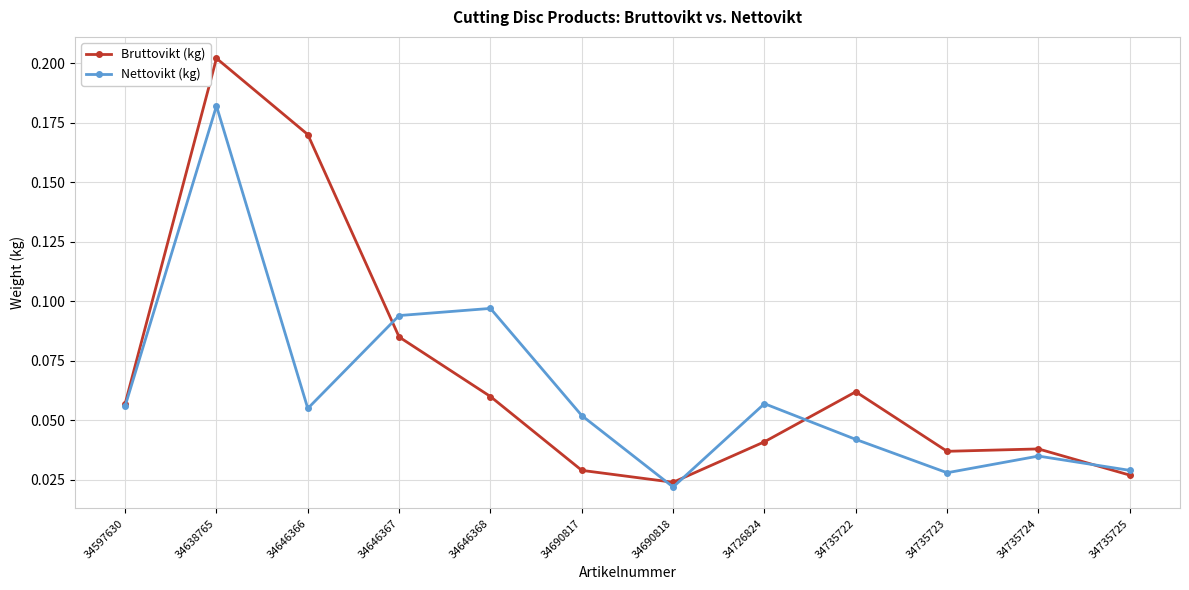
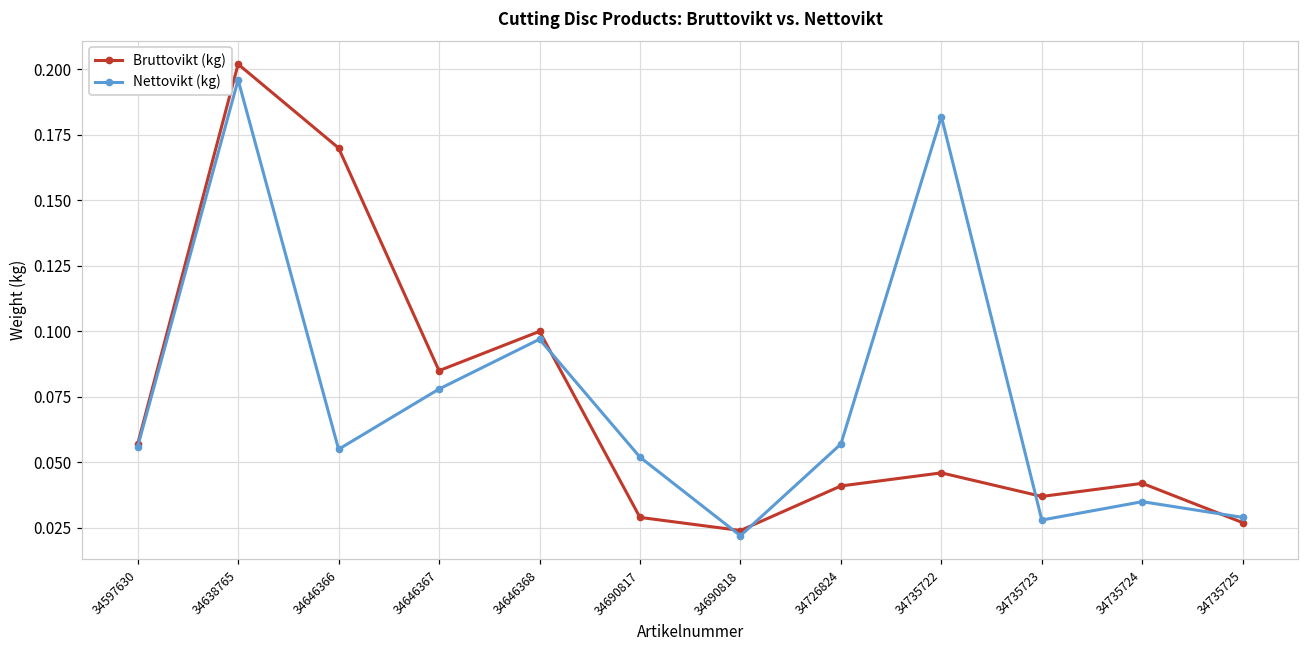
  {
    "Bruttovikt (kg)": {
      "34638765": 0.202,
      "34646366": 0.170,
      "34646367": 0.085,
-     "34646368": 0.06,
+     "34646368": 0.10,
      "34690817": 0.029,
      "34690818": 0.024,
      "34726824": 0.041,
-     "34735722": 0.062,
+     "34735722": 0.046,
      "34735723": 0.037,
-     "34735724": 0.038,
+     "34735724": 0.042,
      "34735725": 0.027
    },
    "Nettovikt (kg)": {
-     "34638765": 0.182,
+     "34638765": 0.196,
      "34646366": 0.055,
-     "34646367": 0.094,
+     "34646367": 0.078,
      "34646368": 0.097,
      "34690817": 0.052,
      "34690818": 0.022,
      "34726824": 0.057,
-     "34735722": 0.042,
+     "34735722": 0.182,
      "34735723": 0.028,
      "34735724": 0.035,
      "34735725": 0.029
    }
  }
